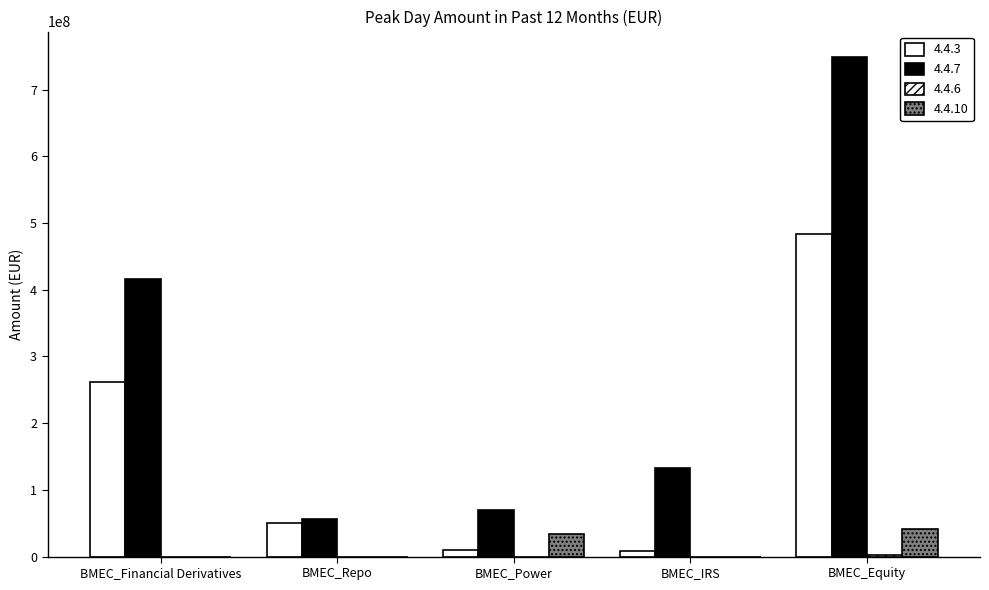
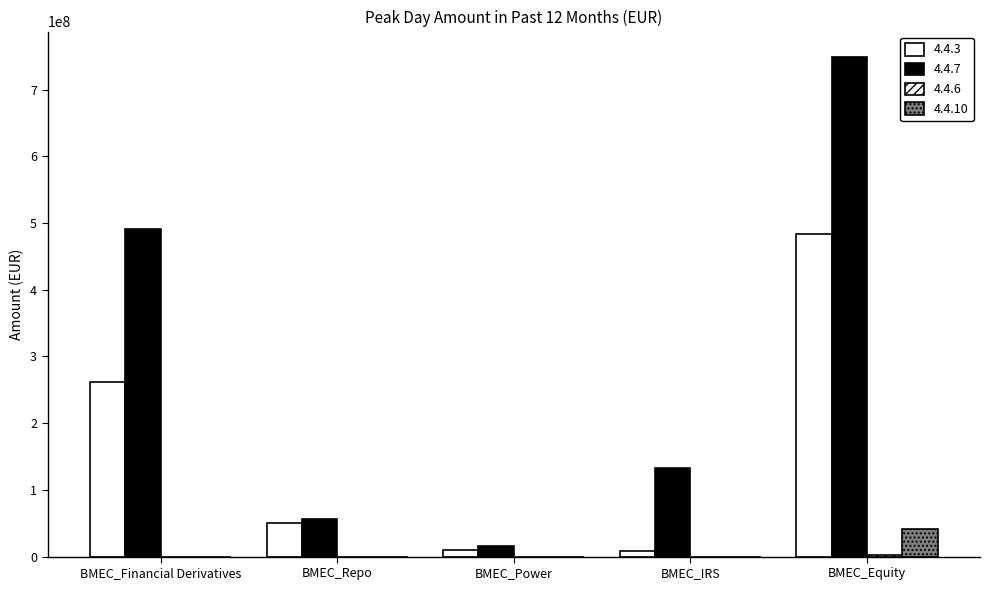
  {
    "4.4.7": {
-     "BMEC_Financial Derivatives": 420000000,
+     "BMEC_Financial Derivatives": 490000000,
      "BMEC_Repo": 60000000,
-     "BMEC_Power": 70000000,
+     "BMEC_Power": 20000000,
      "BMEC_IRS": 130000000,
      "BMEC_Equity": 750000000
    },
    "4.4.10": {
      "BMEC_Repo": 0,
-     "BMEC_Power": 30000000,
+     "BMEC_Power": 0,
      "BMEC_IRS": 0,
      "BMEC_Equity": 40000000
    }
  }
